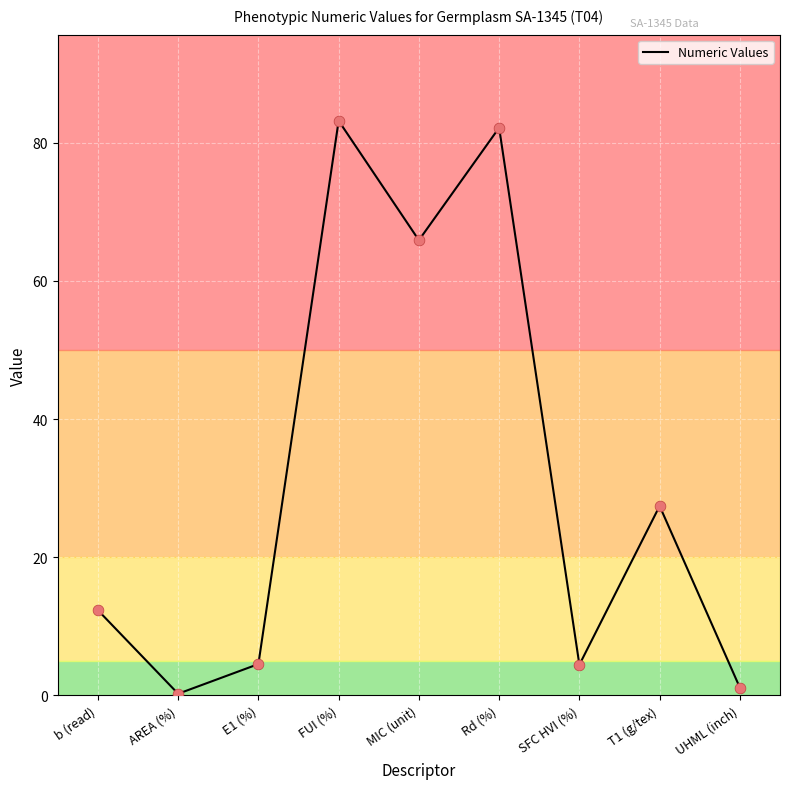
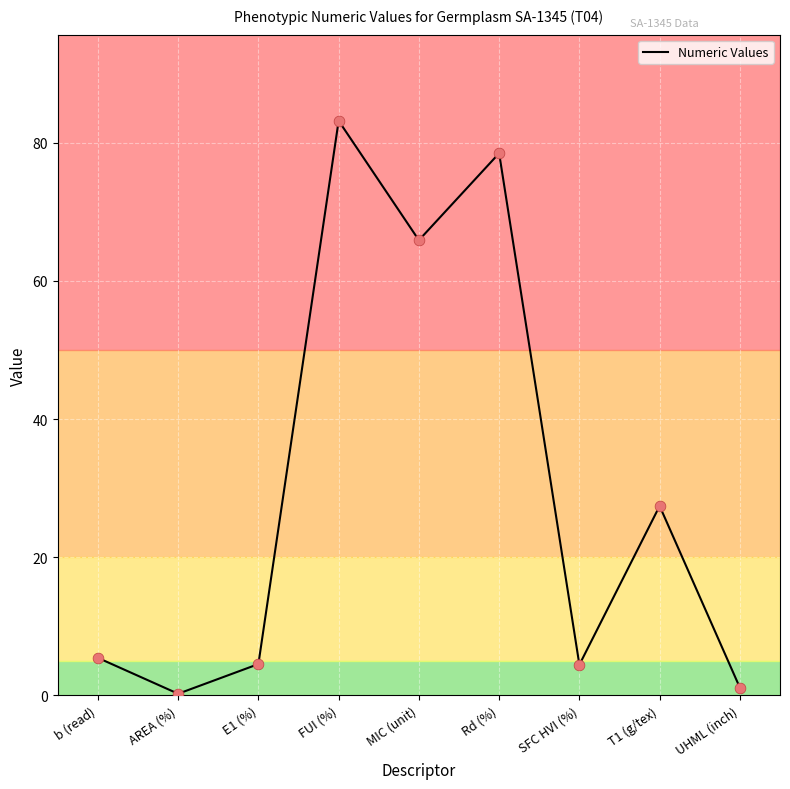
  {
-   "b (read)": 12,
+   "b (read)": 5,
    "AREA (%)": 0,
    "E1 (%)": 5,
    "FUI (%)": 83,
    "MIC (unit)": 66,
-   "Rd (%)": 82,
+   "Rd (%)": 79,
    "SFC HVI (%)": 4,
    "T1 (g/tex)": 27,
    "UHML (inch)": 1
  }
